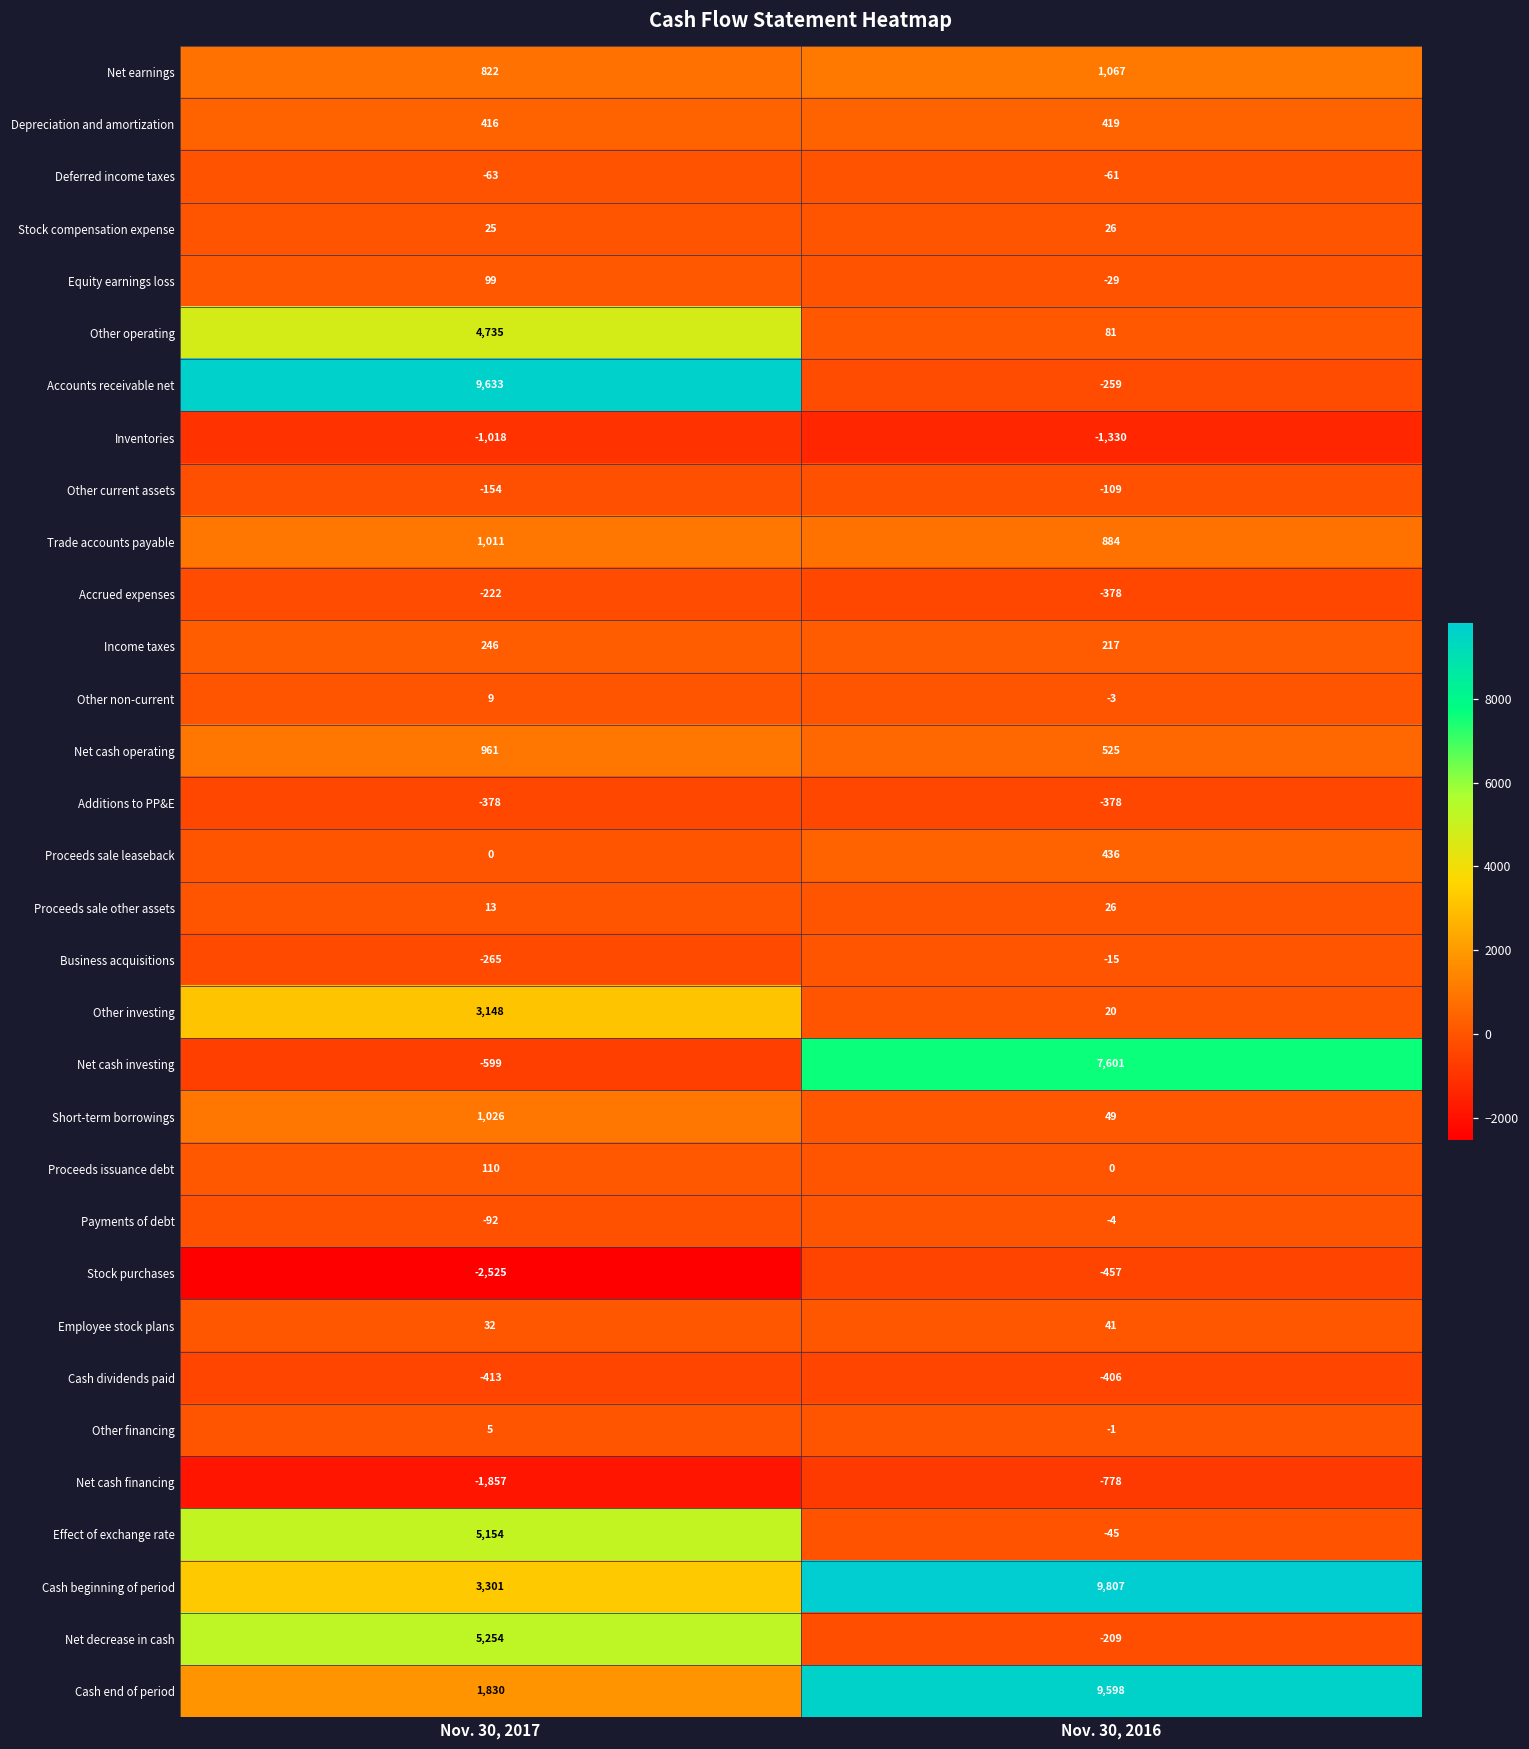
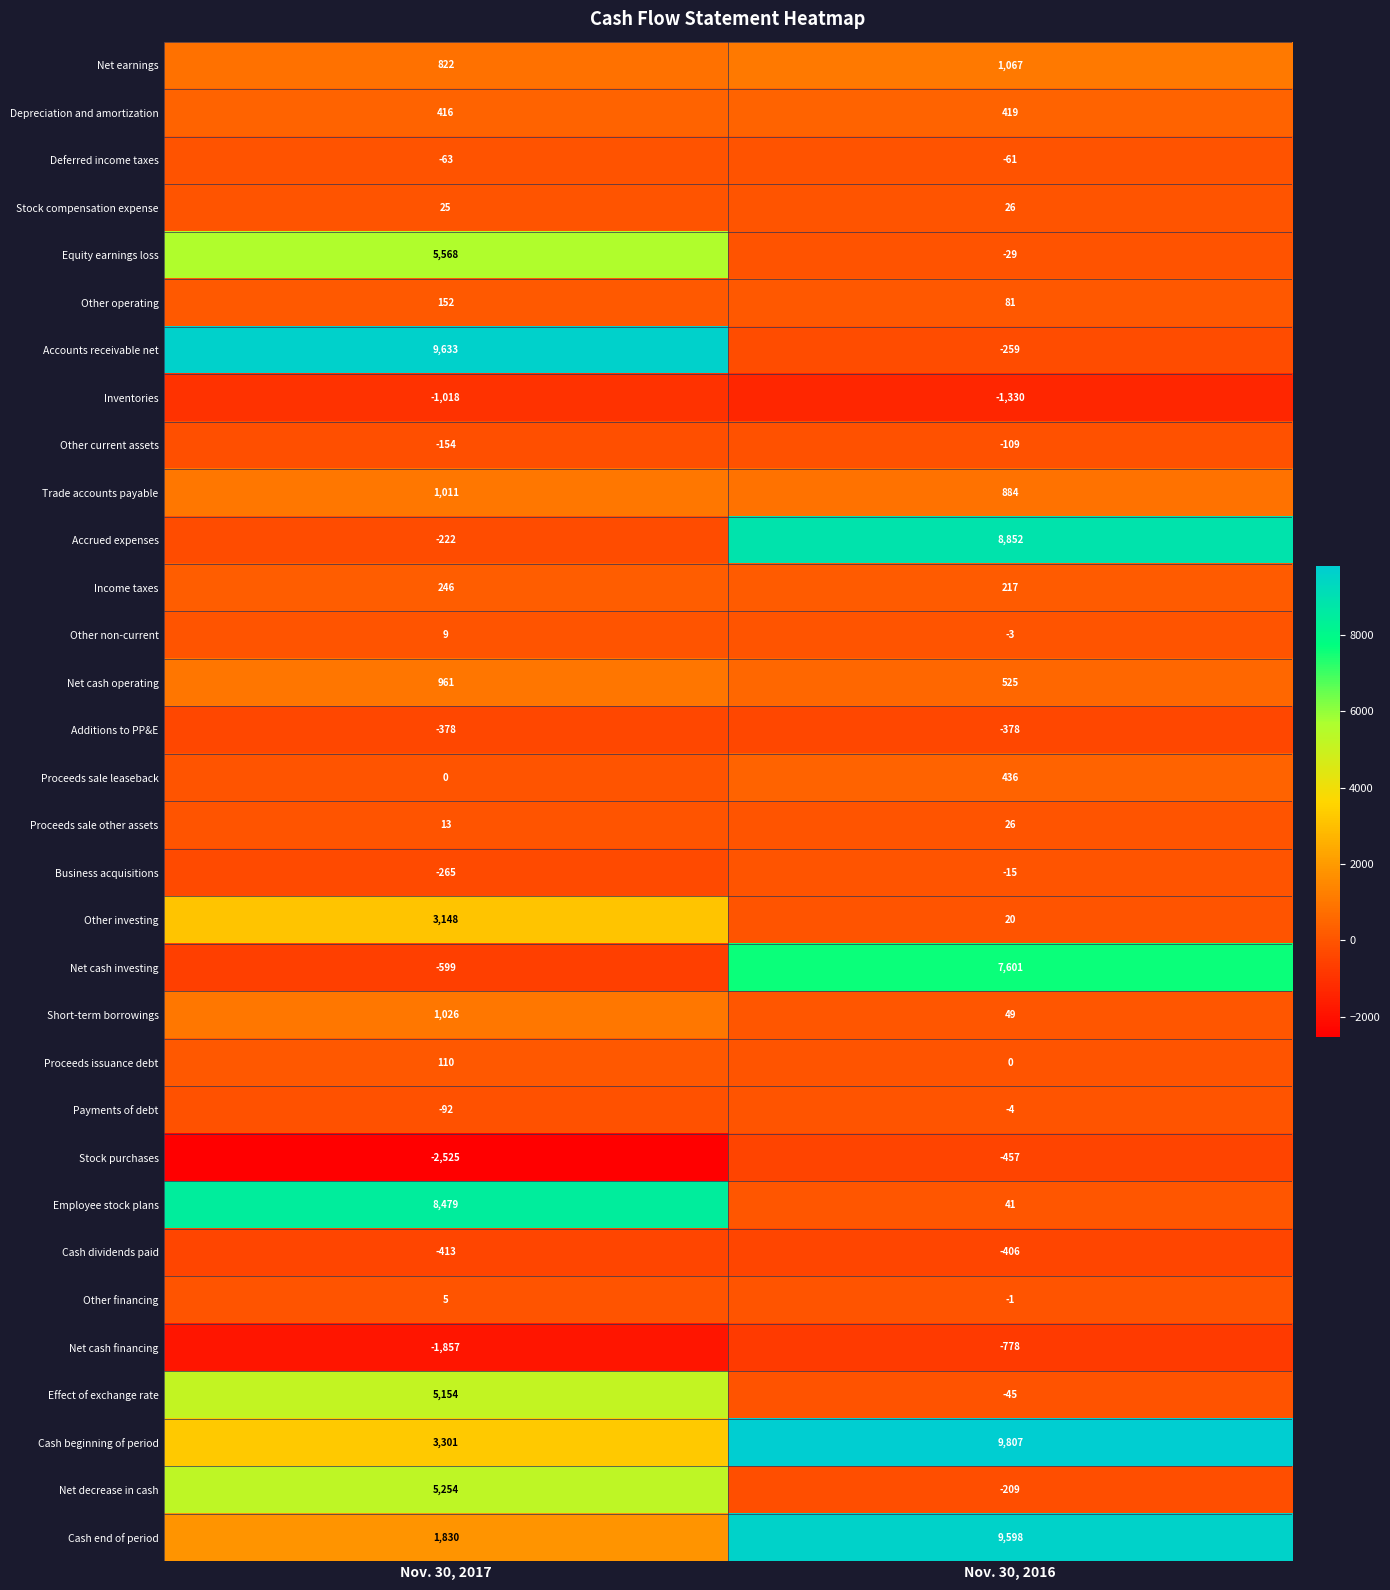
  {
    "Net earnings": {
      "Nov. 30, 2017": "822",
      "Nov. 30, 2016": "1,067"
    },
    "Depreciation and amortization": {
      "Nov. 30, 2017": "416",
      "Nov. 30, 2016": "419"
    },
    "Deferred income taxes": {
      "Nov. 30, 2017": "-63",
      "Nov. 30, 2016": "-61"
    },
    "Stock compensation expense": {
      "Nov. 30, 2017": "25",
      "Nov. 30, 2016": "26"
    },
    "Equity earnings loss": {
-     "Nov. 30, 2017": "99",
+     "Nov. 30, 2017": "5,568",
      "Nov. 30, 2016": "-29"
    },
    "Other operating": {
-     "Nov. 30, 2017": "4,735",
+     "Nov. 30, 2017": "152",
      "Nov. 30, 2016": "81"
    },
    "Accounts receivable net": {
      "Nov. 30, 2017": "9,633",
      "Nov. 30, 2016": "-259"
    },
    "Inventories": {
      "Nov. 30, 2017": "-1,018",
      "Nov. 30, 2016": "-1,330"
    },
    "Other current assets": {
      "Nov. 30, 2017": "-154",
      "Nov. 30, 2016": "-109"
    },
    "Trade accounts payable": {
      "Nov. 30, 2017": "1,011",
      "Nov. 30, 2016": "884"
    },
    "Accrued expenses": {
      "Nov. 30, 2017": "-222",
-     "Nov. 30, 2016": "-378"
+     "Nov. 30, 2016": "8,852"
    },
    "Income taxes": {
      "Nov. 30, 2017": "246",
      "Nov. 30, 2016": "217"
    },
    "Other non-current": {
      "Nov. 30, 2017": "9",
      "Nov. 30, 2016": "-3"
    },
    "Net cash operating": {
      "Nov. 30, 2017": "961",
      "Nov. 30, 2016": "525"
    },
    "Additions to PP&E": {
      "Nov. 30, 2017": "-378",
      "Nov. 30, 2016": "-378"
    },
    "Proceeds sale leaseback": {
      "Nov. 30, 2017": "0",
      "Nov. 30, 2016": "436"
    },
    "Proceeds sale other assets": {
      "Nov. 30, 2017": "13",
      "Nov. 30, 2016": "26"
    },
    "Business acquisitions": {
      "Nov. 30, 2017": "-265",
      "Nov. 30, 2016": "-15"
    },
    "Other investing": {
      "Nov. 30, 2017": "3,148",
      "Nov. 30, 2016": "20"
    },
    "Net cash investing": {
      "Nov. 30, 2017": "-599",
      "Nov. 30, 2016": "7,601"
    },
    "Short-term borrowings": {
      "Nov. 30, 2017": "1,026",
      "Nov. 30, 2016": "49"
    },
    "Proceeds issuance debt": {
      "Nov. 30, 2017": "110",
      "Nov. 30, 2016": "0"
    },
    "Payments of debt": {
      "Nov. 30, 2017": "-92",
      "Nov. 30, 2016": "-4"
    },
    "Stock purchases": {
      "Nov. 30, 2017": "-2,525",
      "Nov. 30, 2016": "-457"
    },
    "Employee stock plans": {
-     "Nov. 30, 2017": "32",
+     "Nov. 30, 2017": "8,479",
      "Nov. 30, 2016": "41"
    },
    "Cash dividends paid": {
      "Nov. 30, 2017": "-413",
      "Nov. 30, 2016": "-406"
    },
    "Other financing": {
      "Nov. 30, 2017": "5",
      "Nov. 30, 2016": "-1"
    },
    "Net cash financing": {
      "Nov. 30, 2017": "-1,857",
      "Nov. 30, 2016": "-778"
    },
    "Effect of exchange rate": {
      "Nov. 30, 2017": "5,154",
      "Nov. 30, 2016": "-45"
    },
    "Cash beginning of period": {
      "Nov. 30, 2017": "3,301",
      "Nov. 30, 2016": "9,807"
    },
    "Net decrease in cash": {
      "Nov. 30, 2017": "5,254",
      "Nov. 30, 2016": "-209"
    },
    "Cash end of period": {
      "Nov. 30, 2017": "1,830",
      "Nov. 30, 2016": "9,598"
    }
  }
